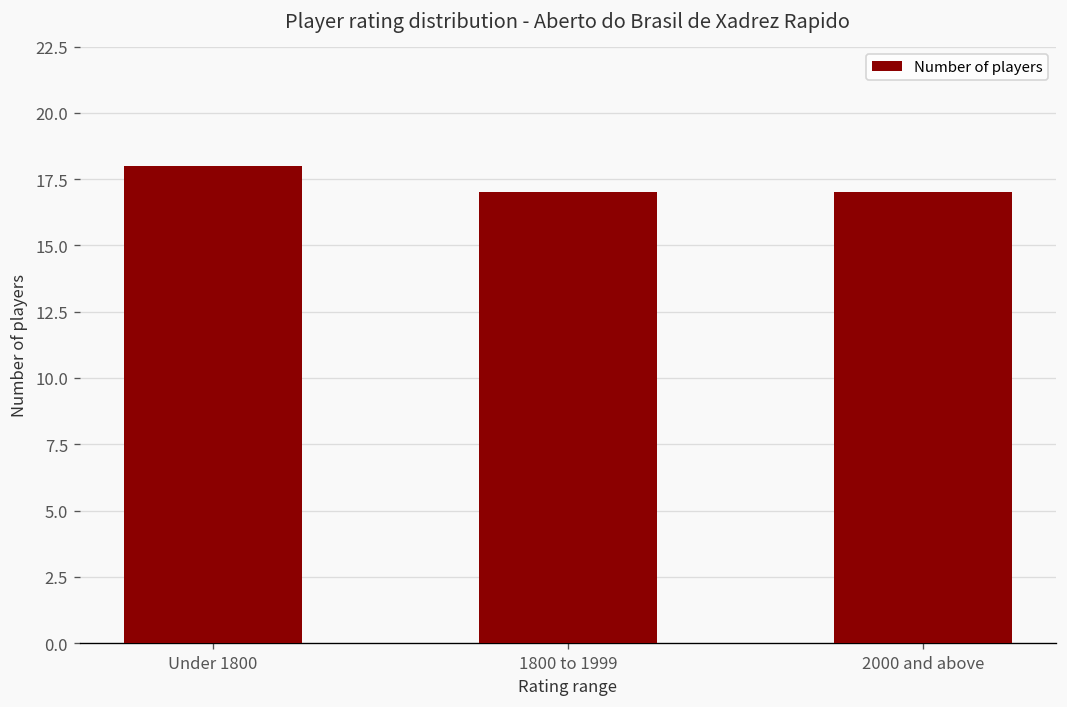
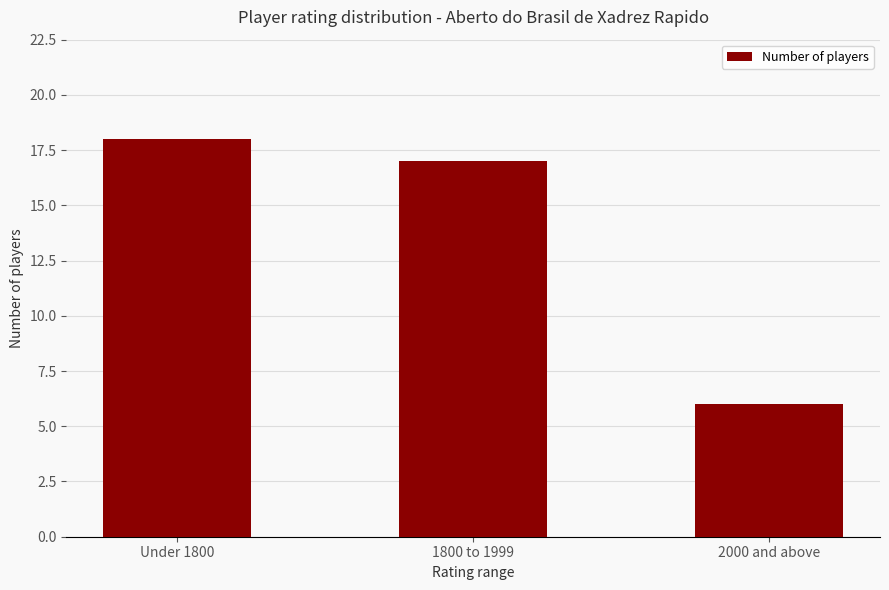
  {
    "Under 1800": 18,
    "1800 to 1999": 17,
-   "2000 and above": 17
+   "2000 and above": 6
  }
